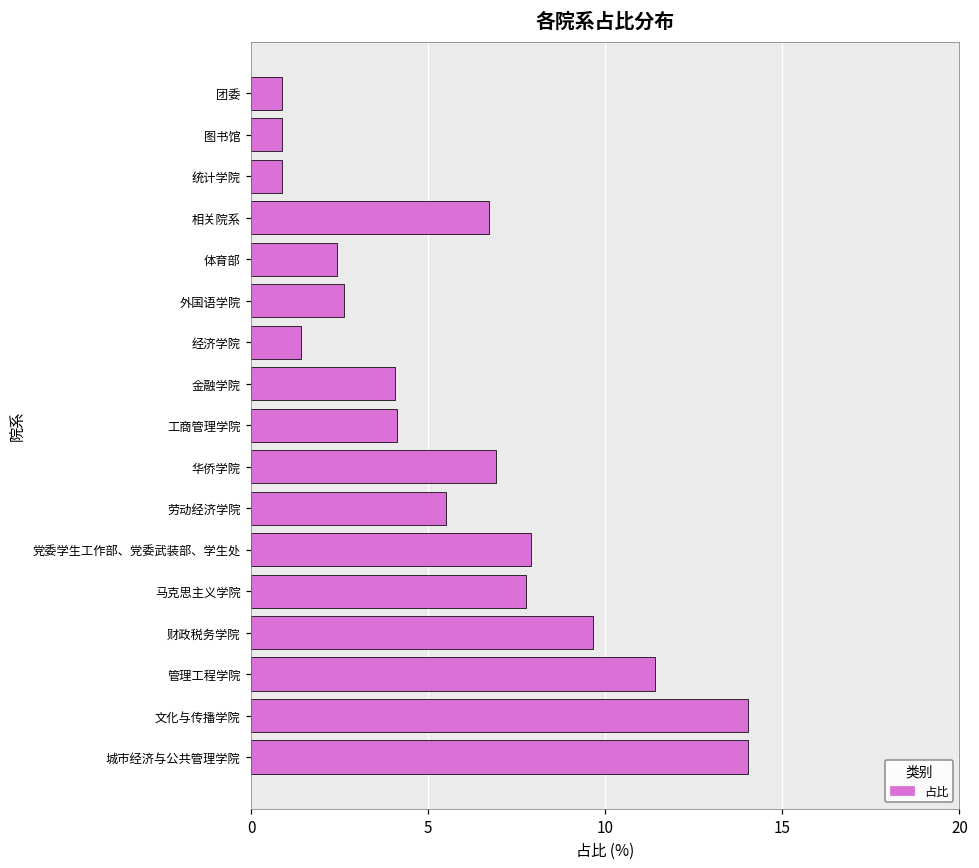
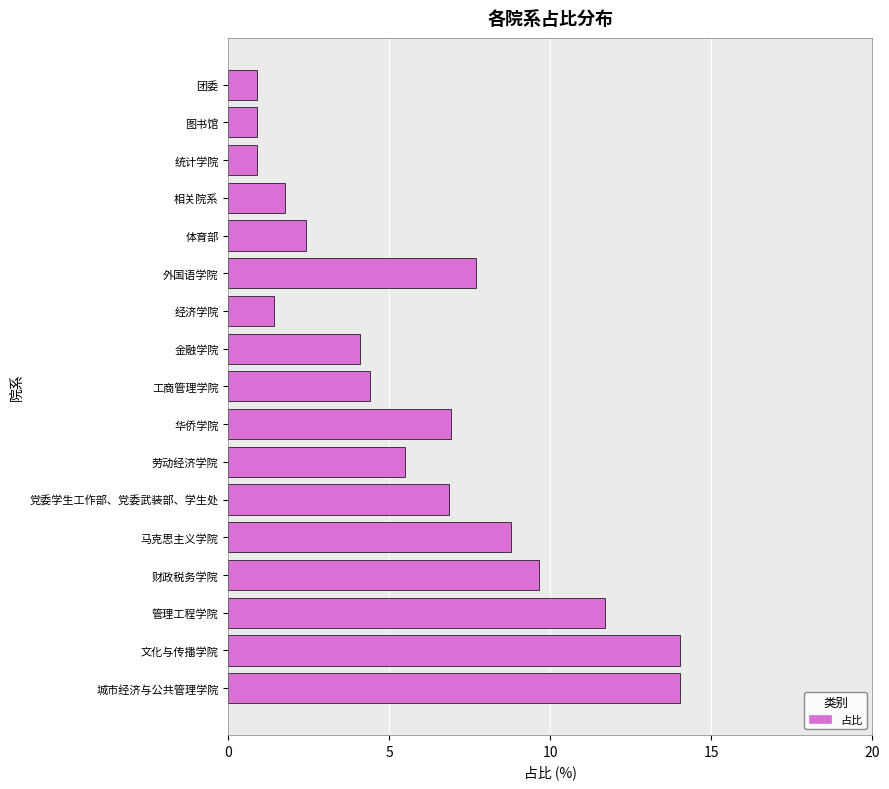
  {
    "团委": 0.9,
    "图书馆": 0.9,
    "统计学院": 0.9,
-   "相关院系": 6.7,
+   "相关院系": 1.8,
    "体育部": 2.4,
-   "外国语学院": 2.6,
+   "外国语学院": 7.7,
    "经济学院": 1.4,
    "金融学院": 4.1,
-   "工商管理学院": 4.1,
+   "工商管理学院": 4.4,
    "华侨学院": 6.9,
    "劳动经济学院": 5.5,
-   "党委学生工作部、党委武装部、学生处": 7.9,
-   "马克思主义学院": 7.7,
+   "党委学生工作部、党委武装部、学生处": 6.8,
+   "马克思主义学院": 8.8,
    "财政税务学院": 9.6,
-   "管理工程学院": 11.4,
+   "管理工程学院": 11.7,
    "文化与传播学院": 14.0,
    "城市经济与公共管理学院": 14.0
  }
